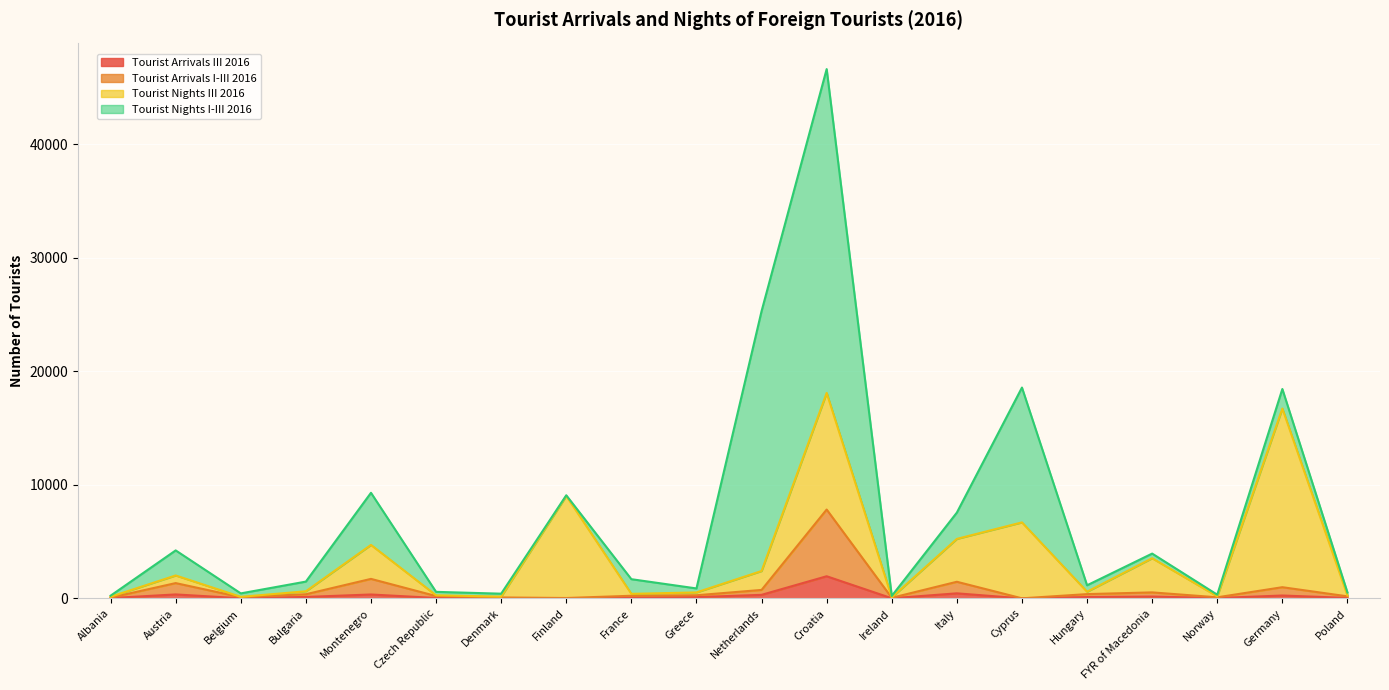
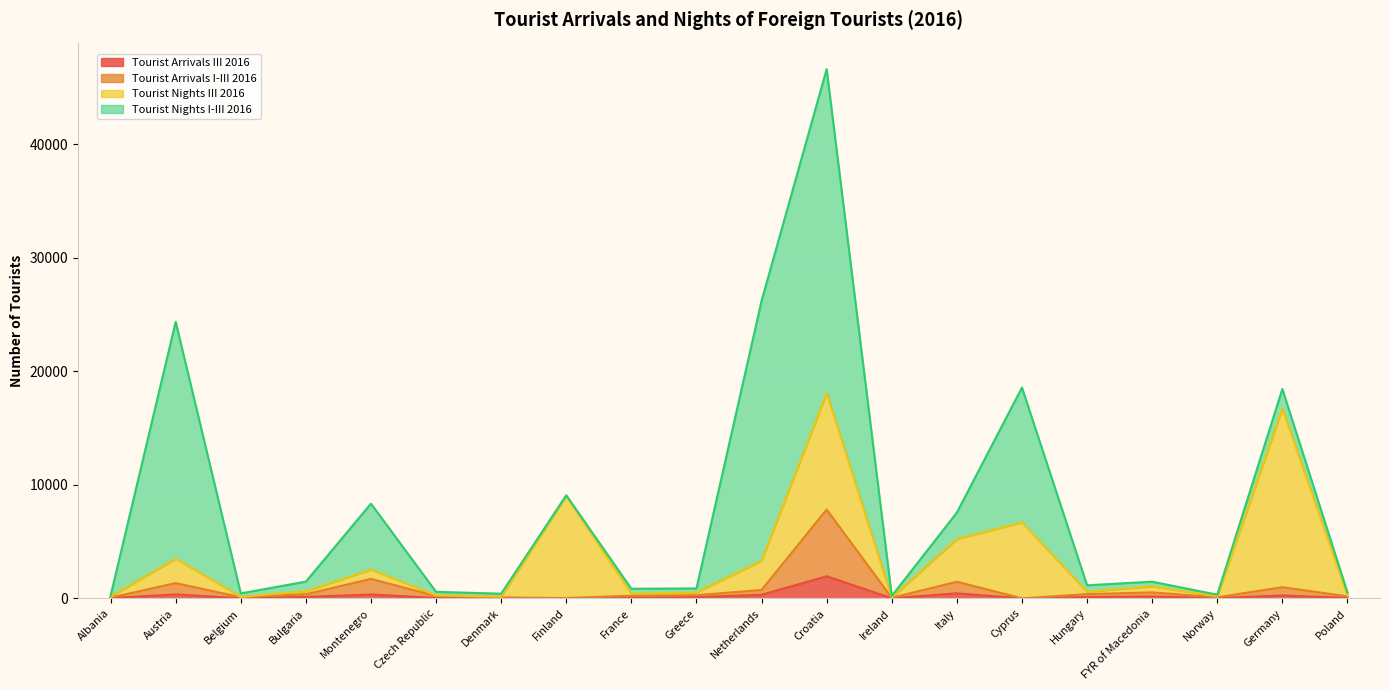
  {
    "Tourist Nights III 2016": {
-     "Austria": 700,
+     "Austria": 2200,
      "Bulgaria": 300,
-     "Montenegro": 3000,
+     "Montenegro": 800,
      "Greece": 300,
-     "Netherlands": 1700,
+     "Netherlands": 2600,
      "Croatia": 10300,
      "Italy": 3800,
      "Cyprus": 6700,
-     "FYR of Macedonia": 3000,
+     "FYR of Macedonia": 500,
      "Germany": 15700
    },
    "Tourist Nights I-III 2016": {
-     "Austria": 2200,
+     "Austria": 20800,
      "Belgium": 300,
      "Bulgaria": 900,
-     "Montenegro": 4600,
+     "Montenegro": 5800,
      "Czech Republic": 300,
      "Denmark": 300,
-     "France": 1300,
+     "France": 400,
      "Greece": 400,
      "Netherlands": 22900,
      "Croatia": 28500,
      "Italy": 2300,
      "Cyprus": 11900,
      "Hungary": 600,
      "FYR of Macedonia": 400,
      "Germany": 1700,
      "Poland": 300
    }
  }
